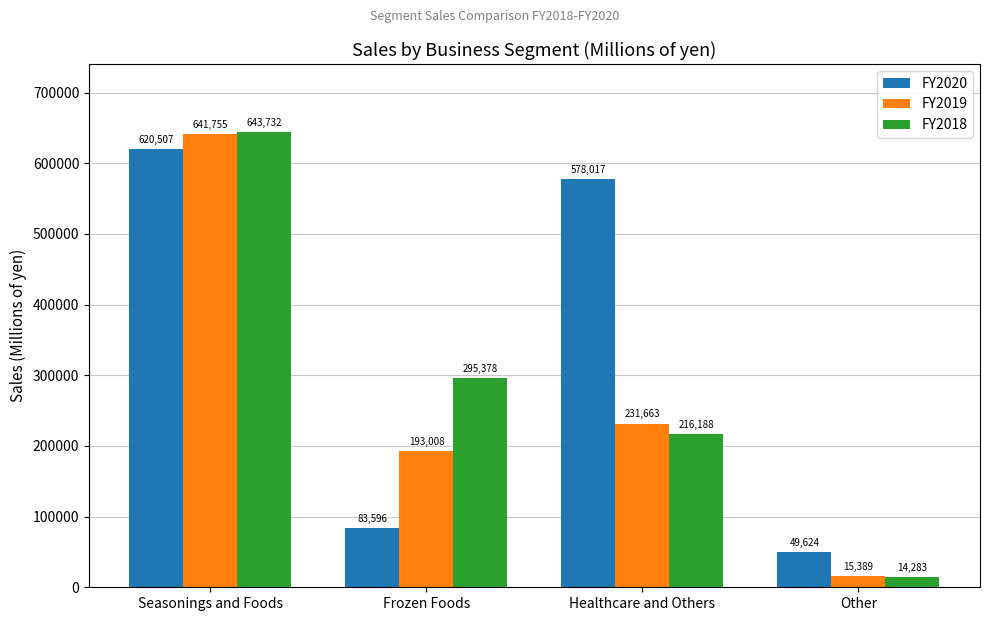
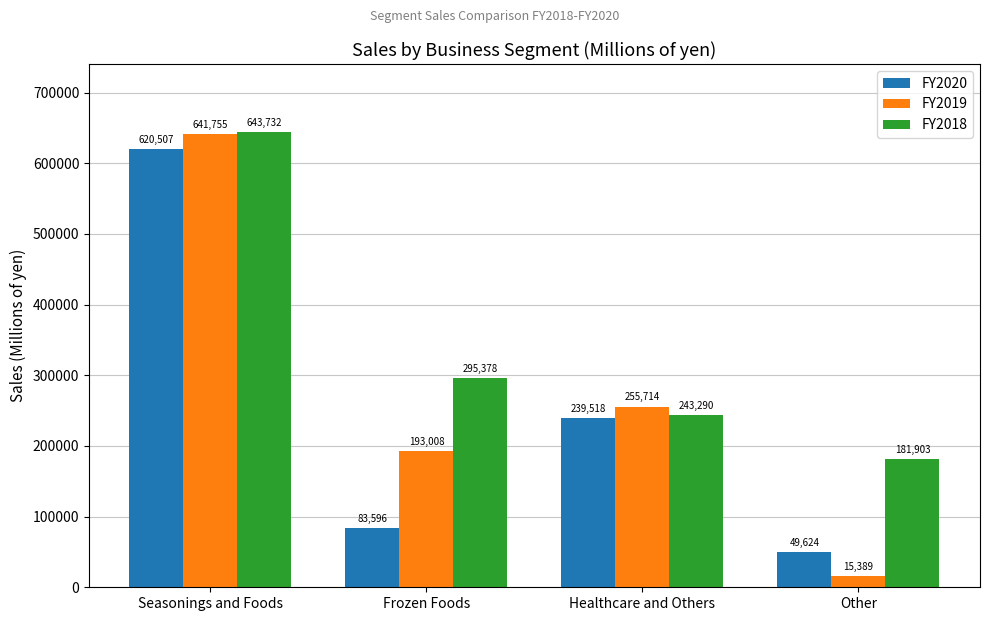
  {
    "FY2020": {
      "Seasonings and Foods": "620,507",
      "Frozen Foods": "83,596",
-     "Healthcare and Others": "578,017",
+     "Healthcare and Others": "239,518",
      "Other": "49,624"
    },
    "FY2019": {
      "Seasonings and Foods": "641,755",
      "Frozen Foods": "193,008",
-     "Healthcare and Others": "231,663",
+     "Healthcare and Others": "255,714",
      "Other": "15,389"
    },
    "FY2018": {
      "Seasonings and Foods": "643,732",
      "Frozen Foods": "295,378",
-     "Healthcare and Others": "216,188",
-     "Other": "14,283"
+     "Healthcare and Others": "243,290",
+     "Other": "181,903"
    }
  }
